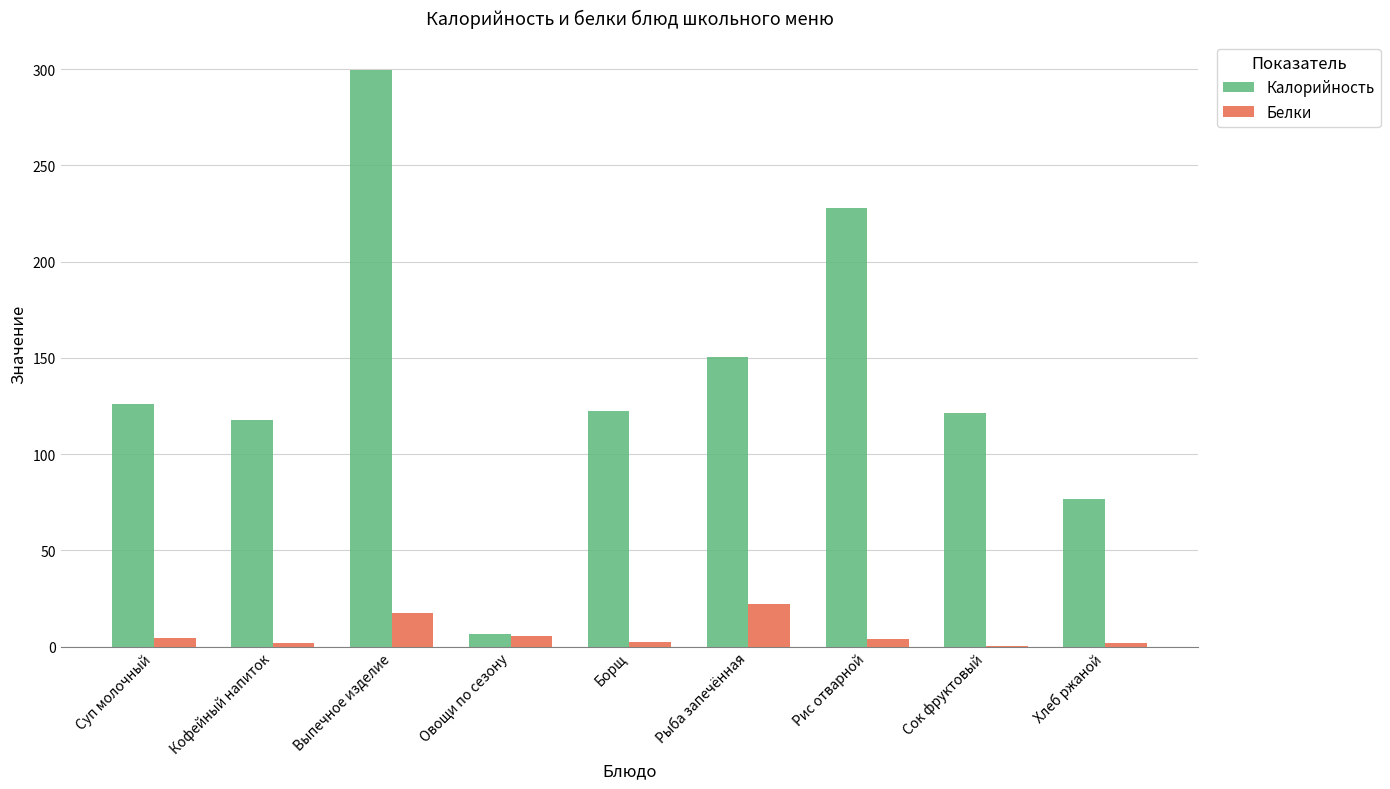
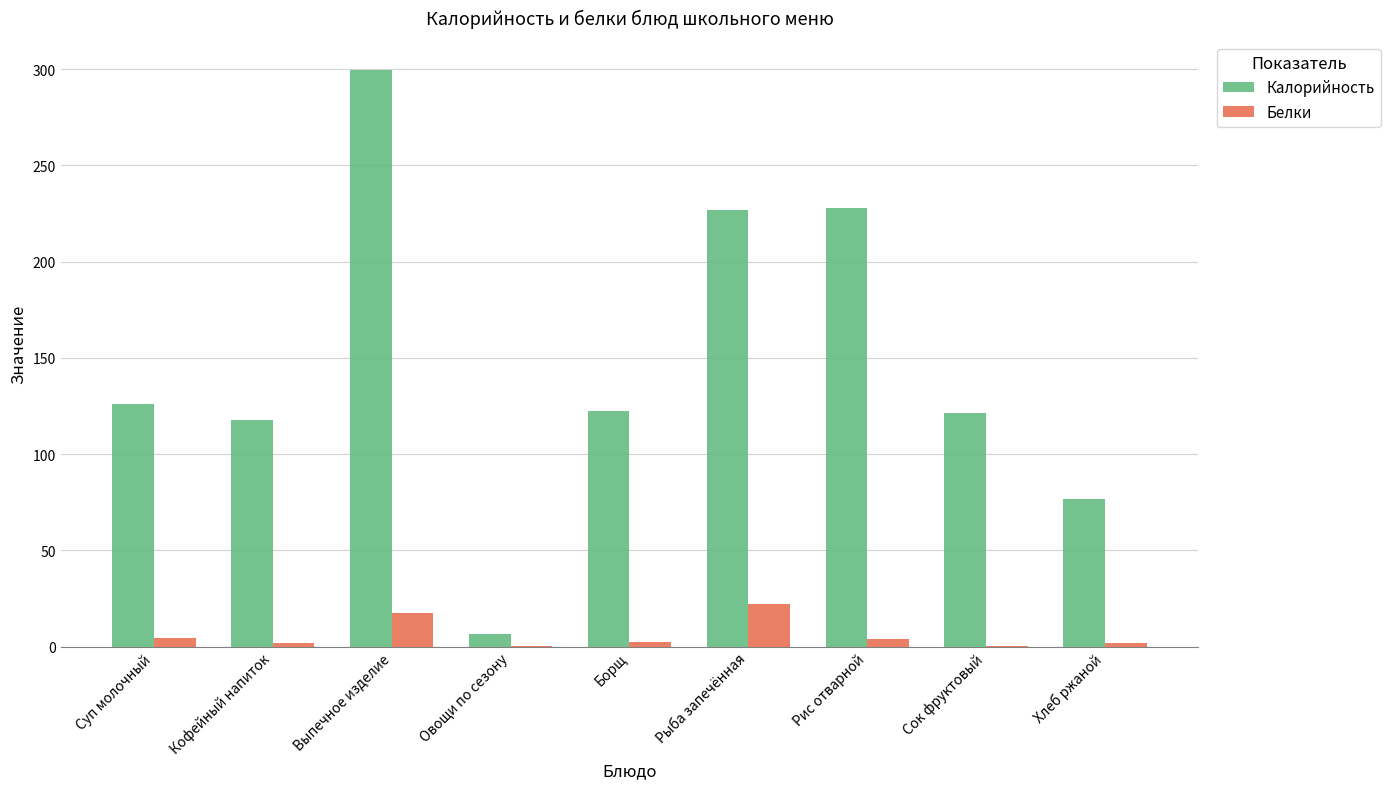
  {
    "Калорийность": {
      "Суп молочный": 126,
      "Кофейный напиток": 118,
      "Выпечное изделие": 300,
      "Овощи по сезону": 7,
      "Борщ": 122,
-     "Рыба запечённая": 150,
+     "Рыба запечённая": 227,
      "Рис отварной": 228,
      "Сок фруктовый": 121,
      "Хлеб ржаной": 77
    },
    "Белки": {
      "Суп молочный": 4,
      "Кофейный напиток": 2,
      "Выпечное изделие": 17,
-     "Овощи по сезону": 6,
+     "Овощи по сезону": 0,
      "Борщ": 2,
      "Рыба запечённая": 22,
      "Рис отварной": 4,
      "Хлеб ржаной": 2
    }
  }
